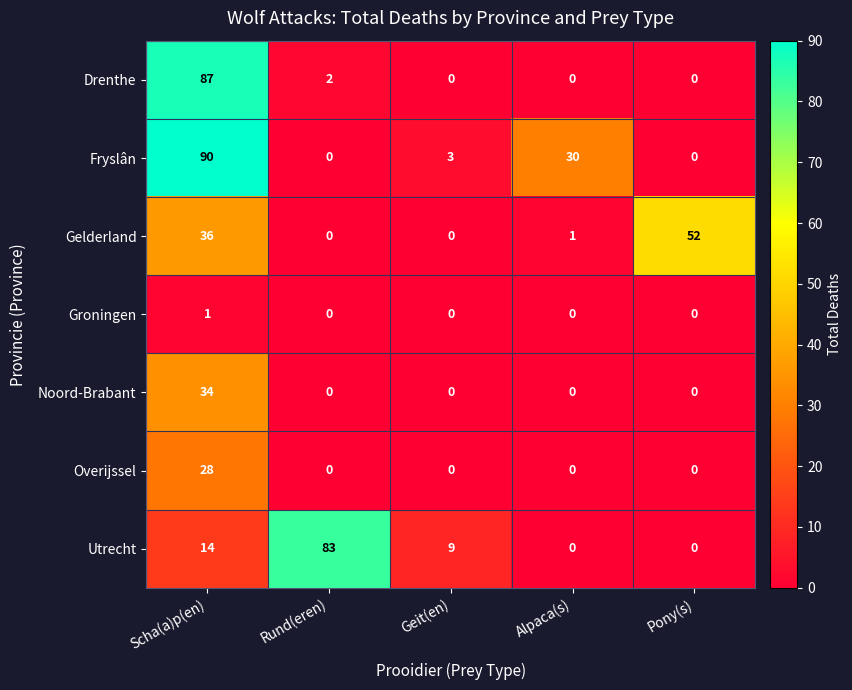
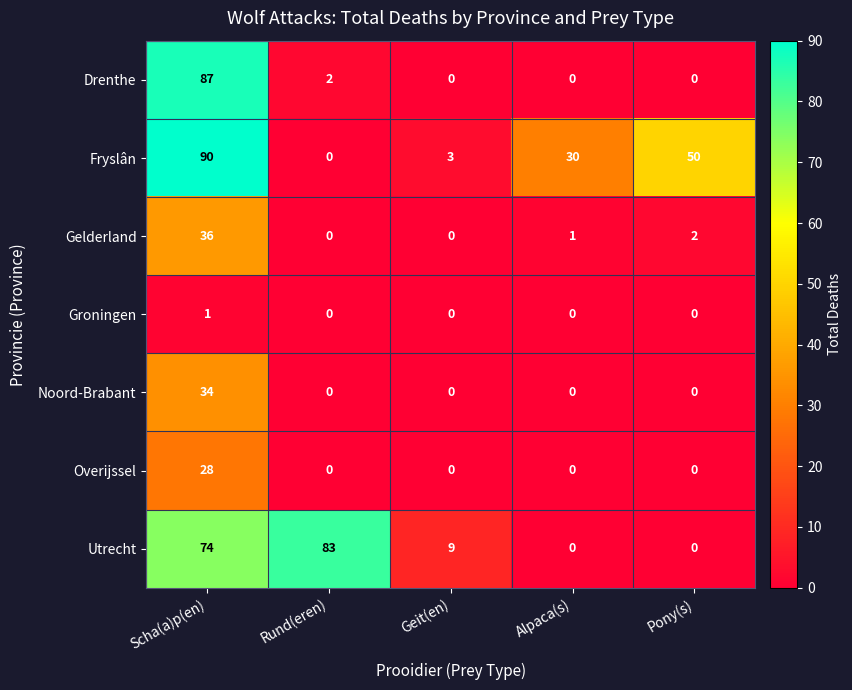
  {
    "Drenthe": {
      "Scha(a)p(en)": 87,
      "Rund(eren)": 2,
      "Geit(en)": 0,
      "Alpaca(s)": 0,
      "Pony(s)": 0
    },
    "Fryslân": {
      "Scha(a)p(en)": 90,
      "Rund(eren)": 0,
      "Geit(en)": 3,
      "Alpaca(s)": 30,
-     "Pony(s)": 0
+     "Pony(s)": 50
    },
    "Gelderland": {
      "Scha(a)p(en)": 36,
      "Rund(eren)": 0,
      "Geit(en)": 0,
      "Alpaca(s)": 1,
-     "Pony(s)": 52
+     "Pony(s)": 2
    },
    "Groningen": {
      "Scha(a)p(en)": 1,
      "Rund(eren)": 0,
      "Geit(en)": 0,
      "Alpaca(s)": 0,
      "Pony(s)": 0
    },
    "Noord-Brabant": {
      "Scha(a)p(en)": 34,
      "Rund(eren)": 0,
      "Geit(en)": 0,
      "Alpaca(s)": 0,
      "Pony(s)": 0
    },
    "Overijssel": {
      "Scha(a)p(en)": 28,
      "Rund(eren)": 0,
      "Geit(en)": 0,
      "Alpaca(s)": 0,
      "Pony(s)": 0
    },
    "Utrecht": {
-     "Scha(a)p(en)": 14,
+     "Scha(a)p(en)": 74,
      "Rund(eren)": 83,
      "Geit(en)": 9,
      "Alpaca(s)": 0,
      "Pony(s)": 0
    }
  }
